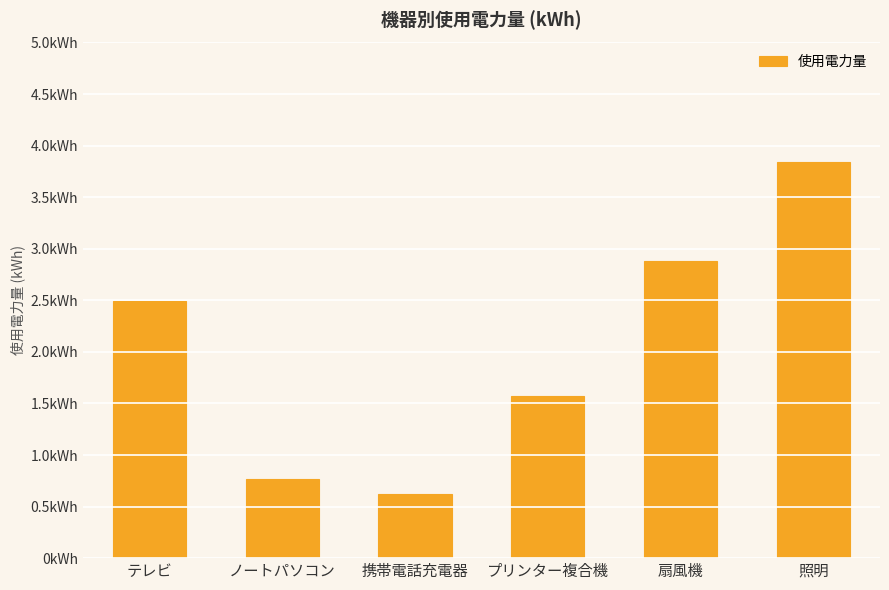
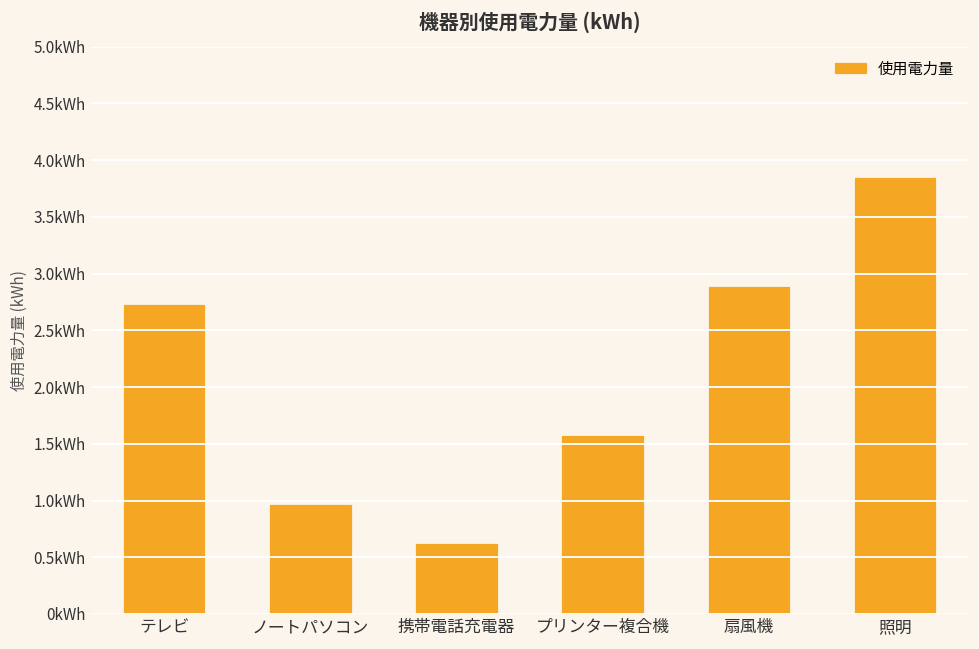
  {
-   "テレビ": "2.49kWh",
-   "ノートパソコン": "0.77kWh",
+   "テレビ": "2.72kWh",
+   "ノートパソコン": "0.96kWh",
    "携帯電話充電器": "0.62kWh",
    "プリンター複合機": "1.57kWh",
    "扇風機": "2.88kWh",
    "照明": "3.84kWh"
  }
